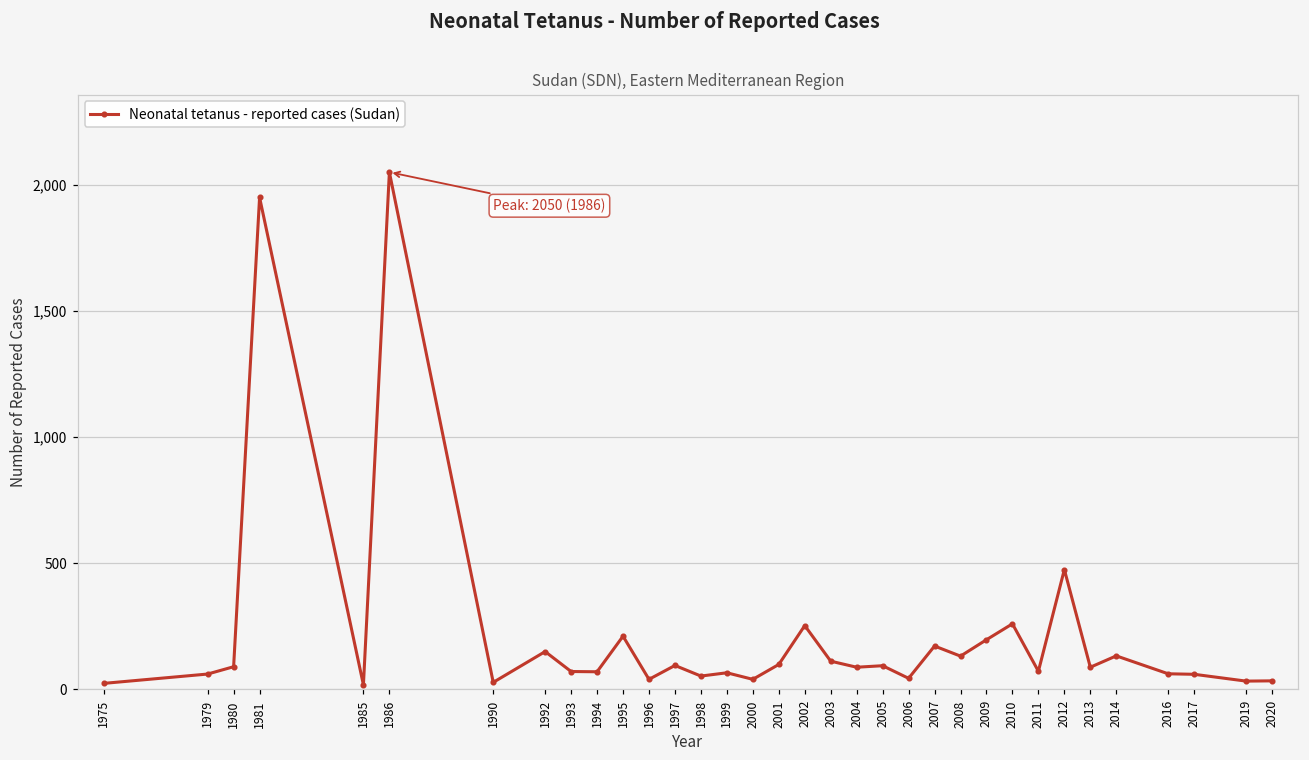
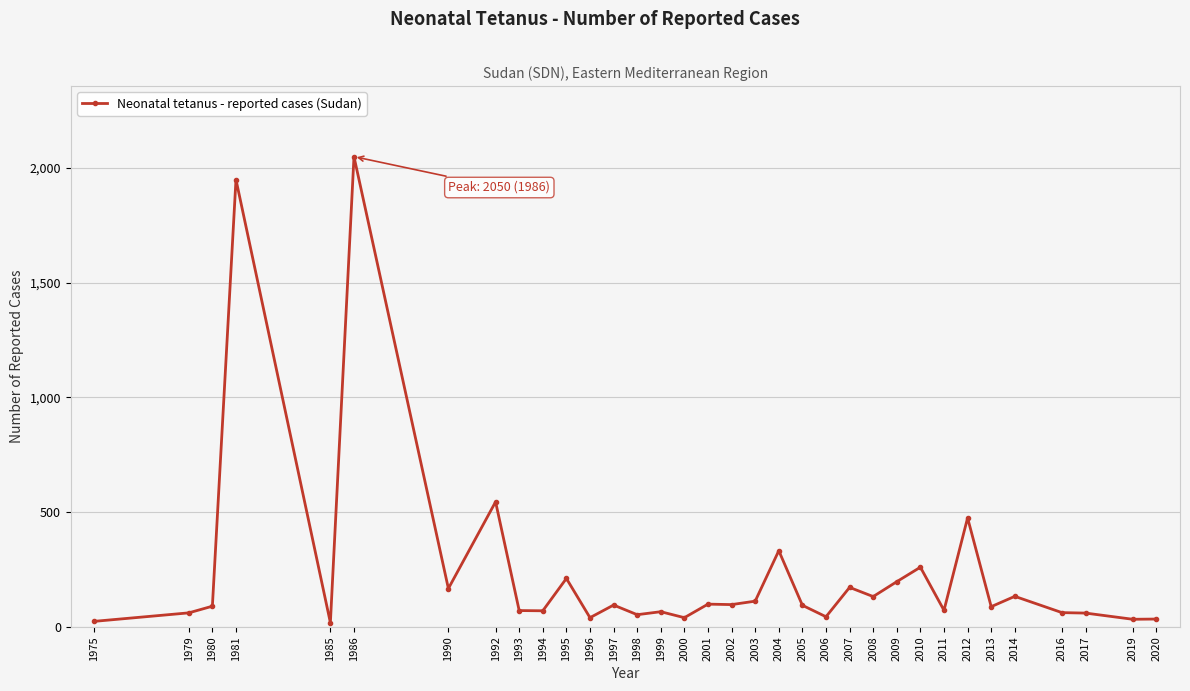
  {
    "1975": "20",
    "1979": "60",
    "1980": "90",
    "1981": "1,950",
    "1985": "20",
-   "1990": "30",
-   "1992": "150",
+   "1990": "170",
+   "1992": "550",
    "1993": "70",
    "1994": "70",
    "1995": "210",
    "1996": "40",
    "1997": "100",
    "1998": "50",
    "1999": "70",
    "2000": "40",
    "2001": "100",
-   "2002": "250",
+   "2002": "100",
    "2003": "110",
-   "2004": "90",
+   "2004": "330",
    "2005": "90",
    "2006": "40",
    "2007": "170",
    "2008": "130",
    "2009": "200",
    "2010": "260",
    "2011": "70",
    "2012": "480",
    "2013": "90",
    "2014": "130",
    "2016": "60",
    "2017": "60",
    "2019": "30",
    "2020": "30"
  }
